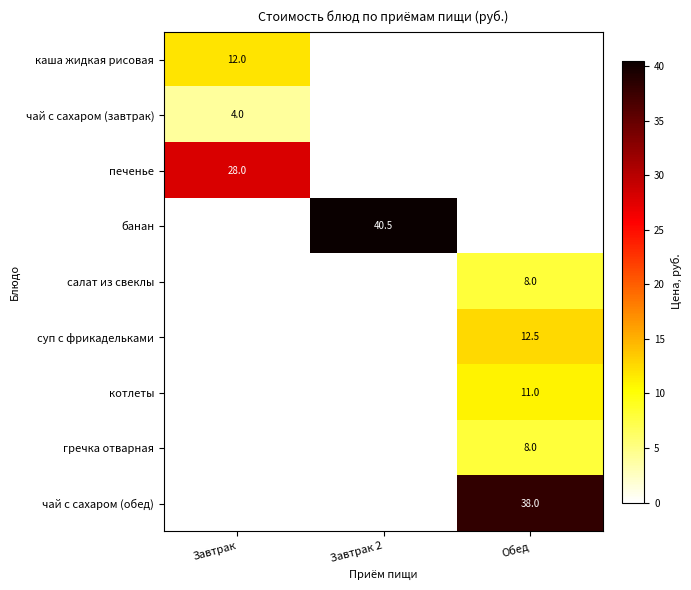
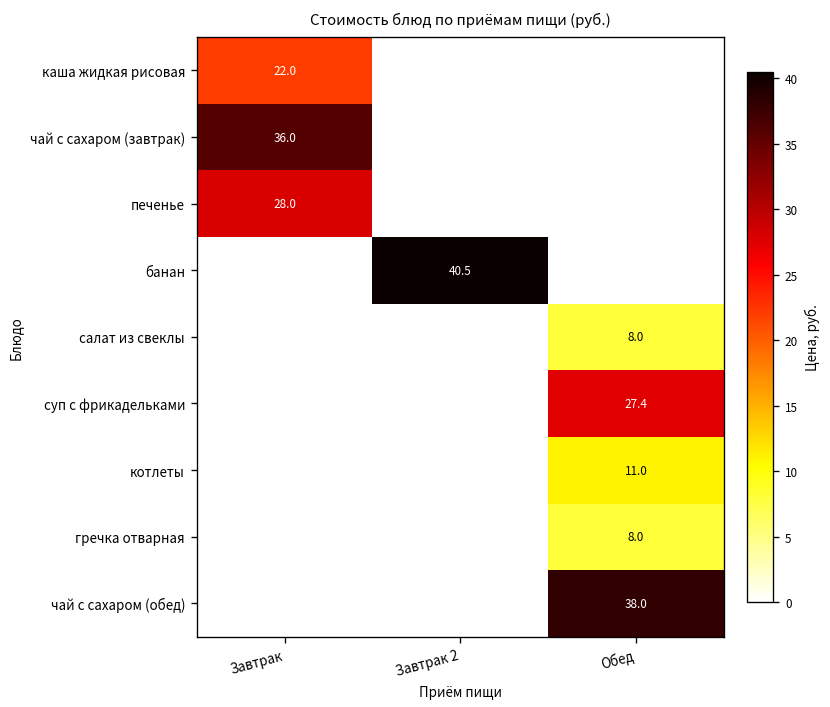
  {
    "каша жидкая рисовая": {
-     "Завтрак": 12.0
+     "Завтрак": 22.0
    },
    "чай с сахаром (завтрак)": {
-     "Завтрак": 4.0
+     "Завтрак": 36.0
    },
    "печенье": {
      "Завтрак": 28.0
    },
    "банан": {
      "Завтрак 2": 40.5
    },
    "салат из свеклы": {
      "Обед": 8.0
    },
    "суп с фрикадельками": {
-     "Обед": 12.5
+     "Обед": 27.4
    },
    "котлеты": {
      "Обед": 11.0
    },
    "гречка отварная": {
      "Обед": 8.0
    },
    "чай с сахаром (обед)": {
      "Обед": 38.0
    }
  }
